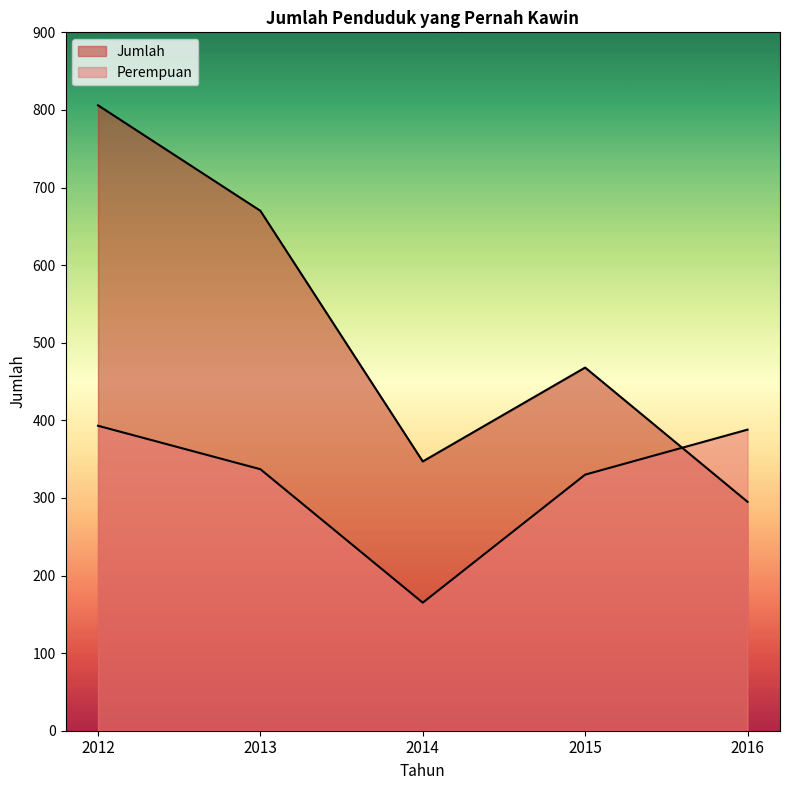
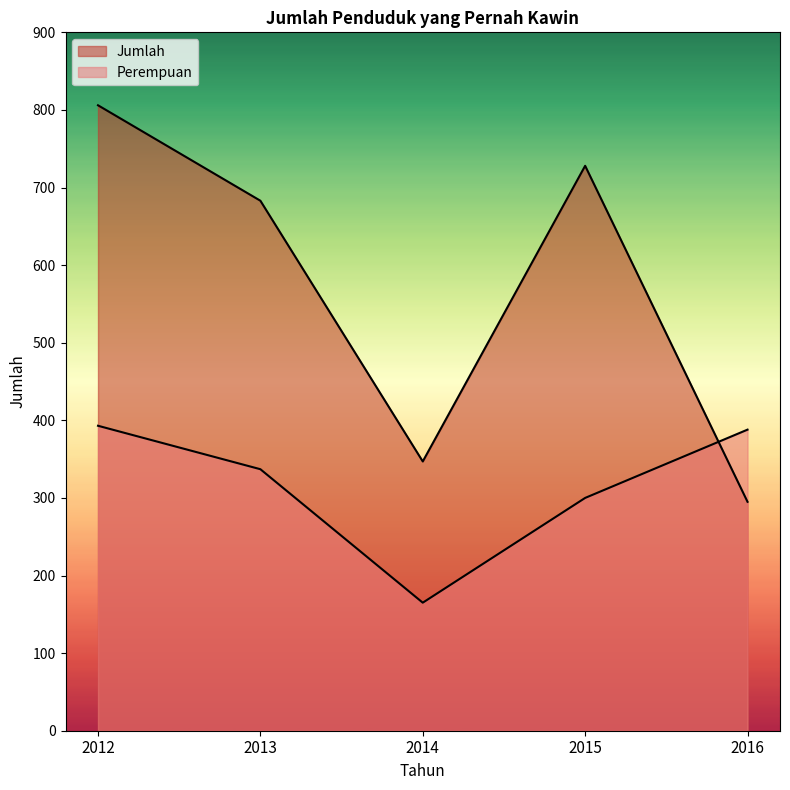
  {
    "Jumlah": {
      "2012": 810,
-     "2013": 670,
+     "2013": 680,
      "2014": 350,
-     "2015": 470,
+     "2015": 730,
      "2016": 300
    },
    "Perempuan": {
      "2012": 390,
      "2013": 340,
      "2014": 170,
-     "2015": 330,
+     "2015": 300,
      "2016": 390
    }
  }
